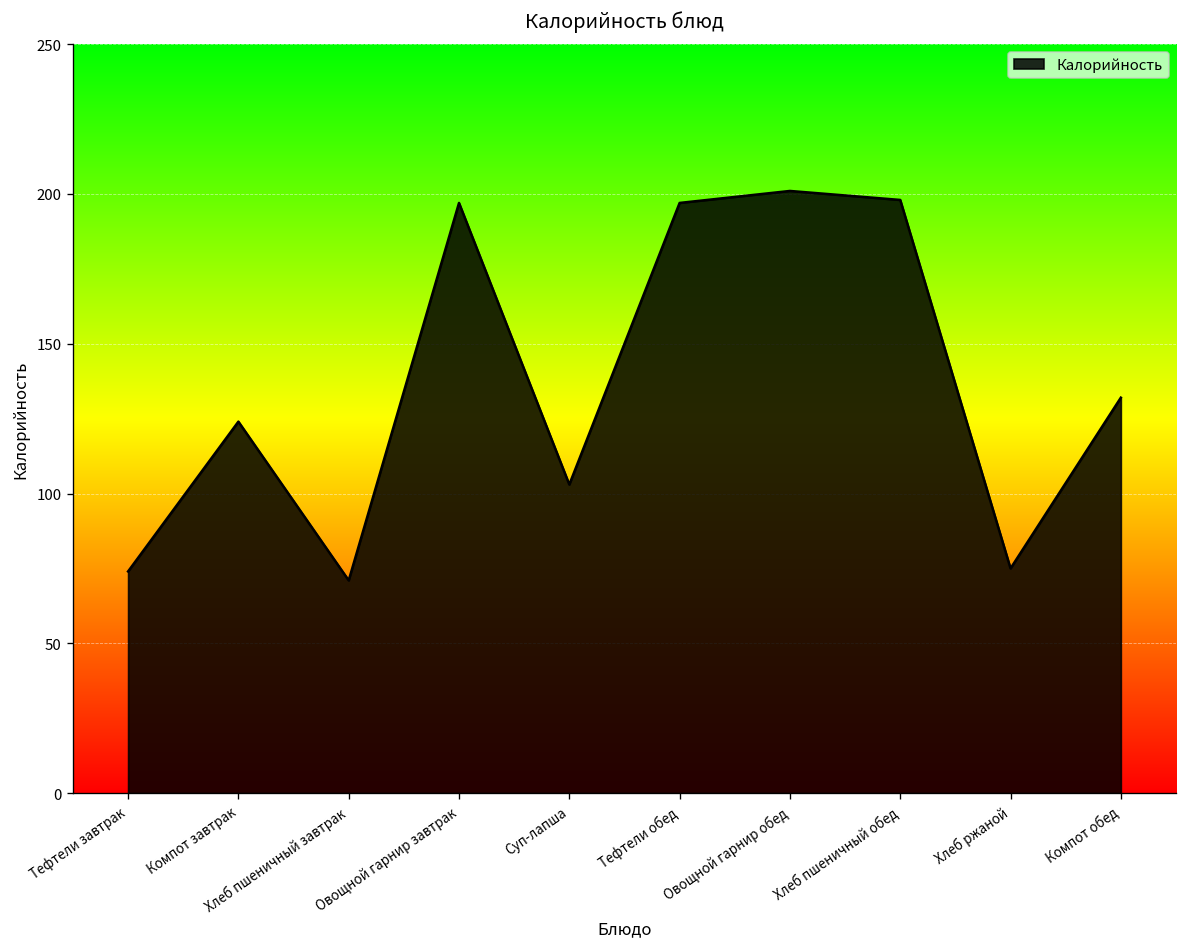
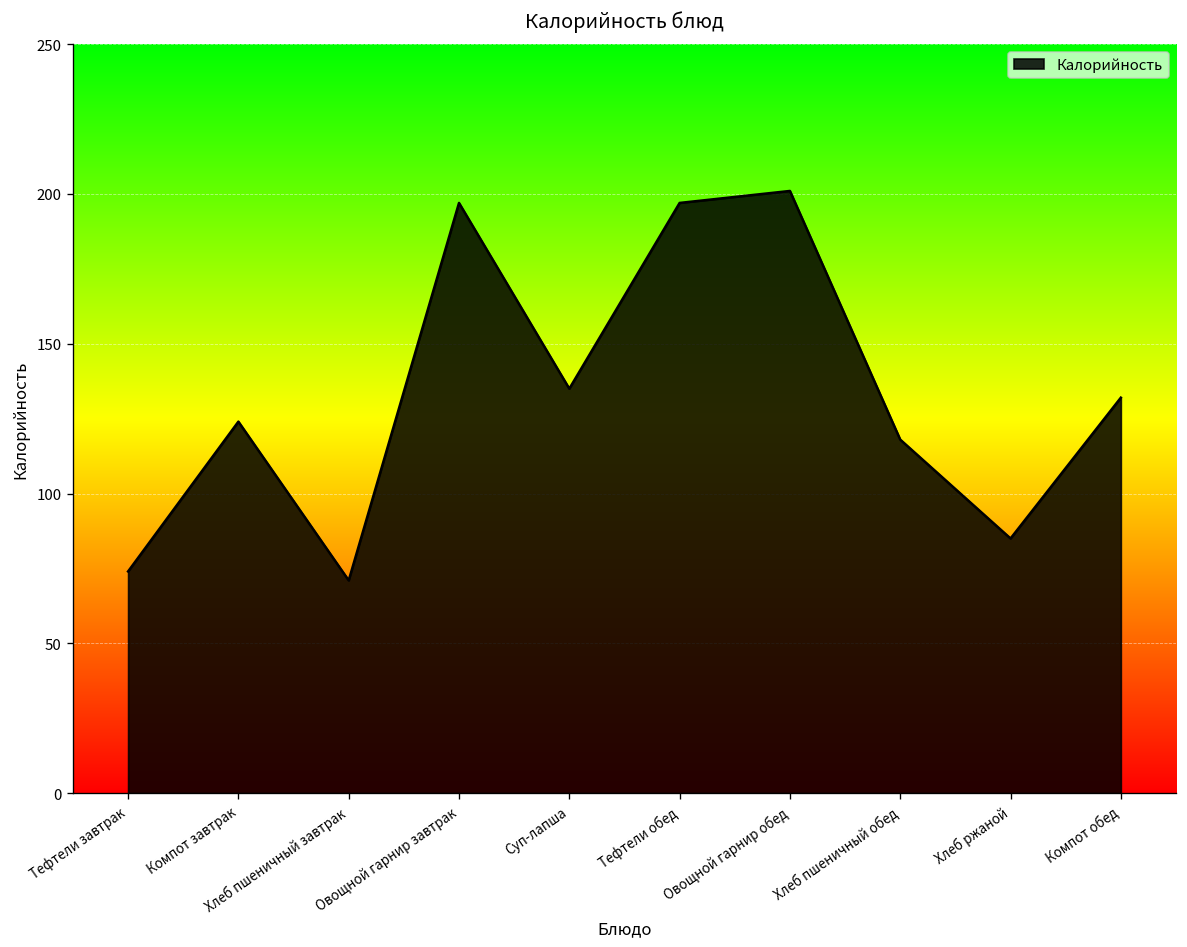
  {
    "Тефтели завтрак": 74,
    "Компот завтрак": 124,
    "Хлеб пшеничный завтрак": 71,
    "Овощной гарнир завтрак": 197,
-   "Суп-лапша": 103,
+   "Суп-лапша": 135,
    "Тефтели обед": 197,
    "Овощной гарнир обед": 201,
-   "Хлеб пшеничный обед": 198,
-   "Хлеб ржаной": 75,
+   "Хлеб пшеничный обед": 118,
+   "Хлеб ржаной": 85,
    "Компот обед": 132
  }
